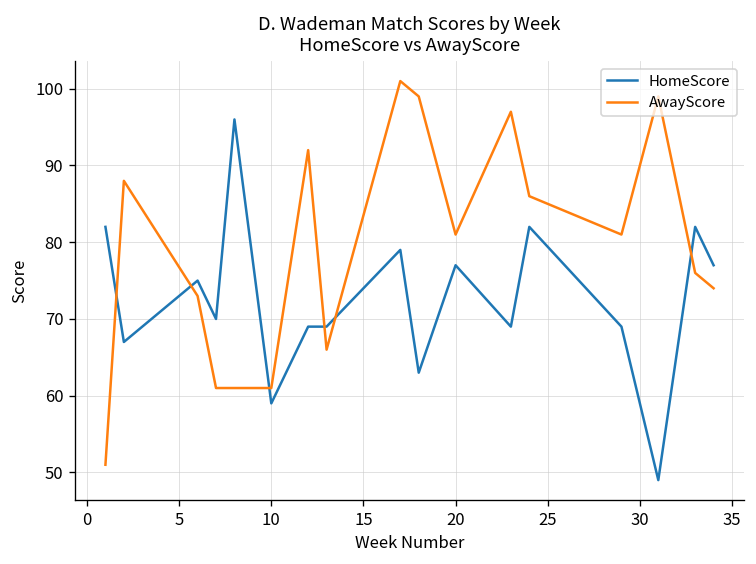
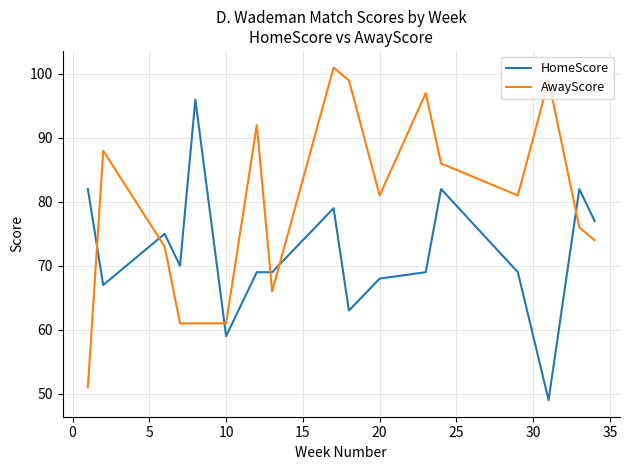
  {
    "HomeScore": {
      "10": 59,
-     "20": 77
+     "20": 68
    },
    "AwayScore": {
      "10": 61,
      "20": 81
    }
  }
